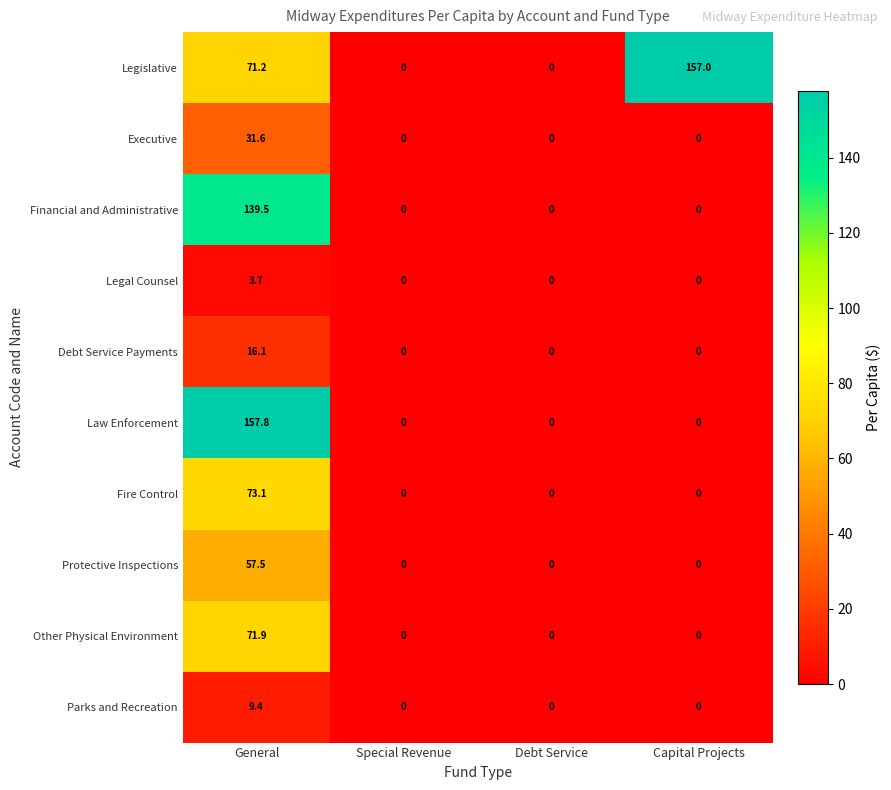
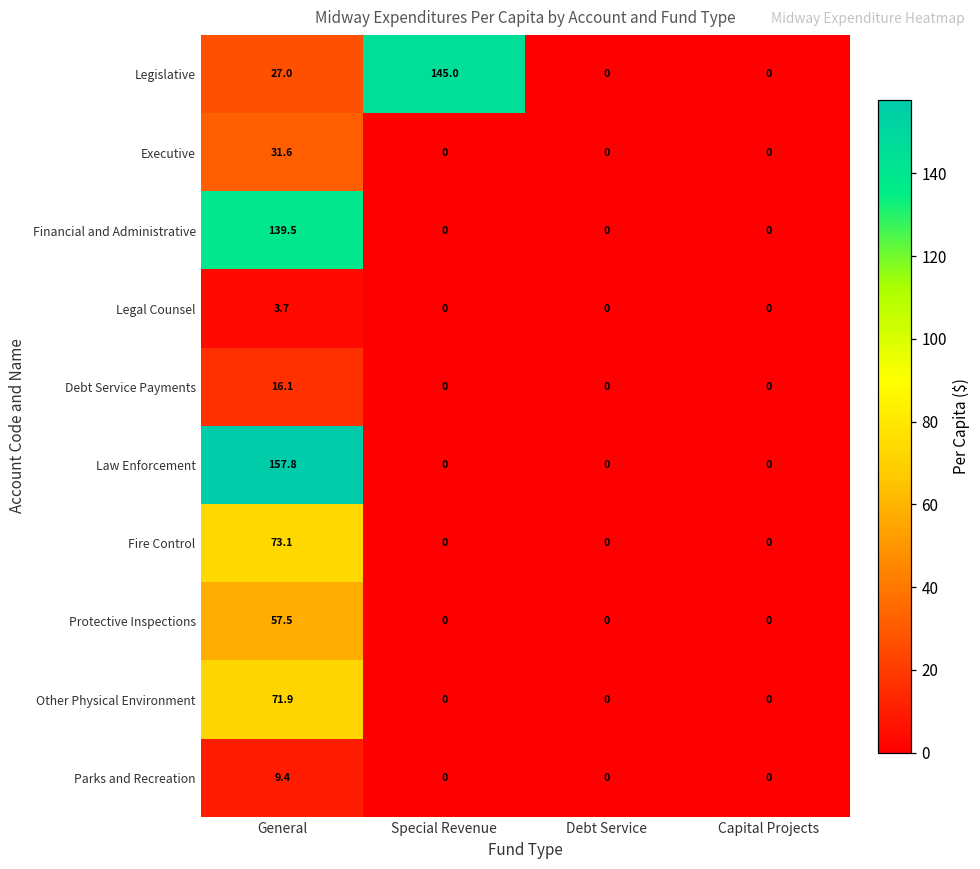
  {
    "Legislative": {
-     "General": 71.2,
-     "Special Revenue": 0,
+     "General": 27.0,
+     "Special Revenue": 145.0,
      "Debt Service": 0,
-     "Capital Projects": 157.0
+     "Capital Projects": 0
    },
    "Executive": {
      "General": 31.6,
      "Special Revenue": 0,
      "Debt Service": 0,
      "Capital Projects": 0
    },
    "Financial and Administrative": {
      "General": 139.5,
      "Special Revenue": 0,
      "Debt Service": 0,
      "Capital Projects": 0
    },
    "Legal Counsel": {
      "General": 3.7,
      "Special Revenue": 0,
      "Debt Service": 0,
      "Capital Projects": 0
    },
    "Debt Service Payments": {
      "General": 16.1,
      "Special Revenue": 0,
      "Debt Service": 0,
      "Capital Projects": 0
    },
    "Law Enforcement": {
      "General": 157.8,
      "Special Revenue": 0,
      "Debt Service": 0,
      "Capital Projects": 0
    },
    "Fire Control": {
      "General": 73.1,
      "Special Revenue": 0,
      "Debt Service": 0,
      "Capital Projects": 0
    },
    "Protective Inspections": {
      "General": 57.5,
      "Special Revenue": 0,
      "Debt Service": 0,
      "Capital Projects": 0
    },
    "Other Physical Environment": {
      "General": 71.9,
      "Special Revenue": 0,
      "Debt Service": 0,
      "Capital Projects": 0
    },
    "Parks and Recreation": {
      "General": 9.4,
      "Special Revenue": 0,
      "Debt Service": 0,
      "Capital Projects": 0
    }
  }
